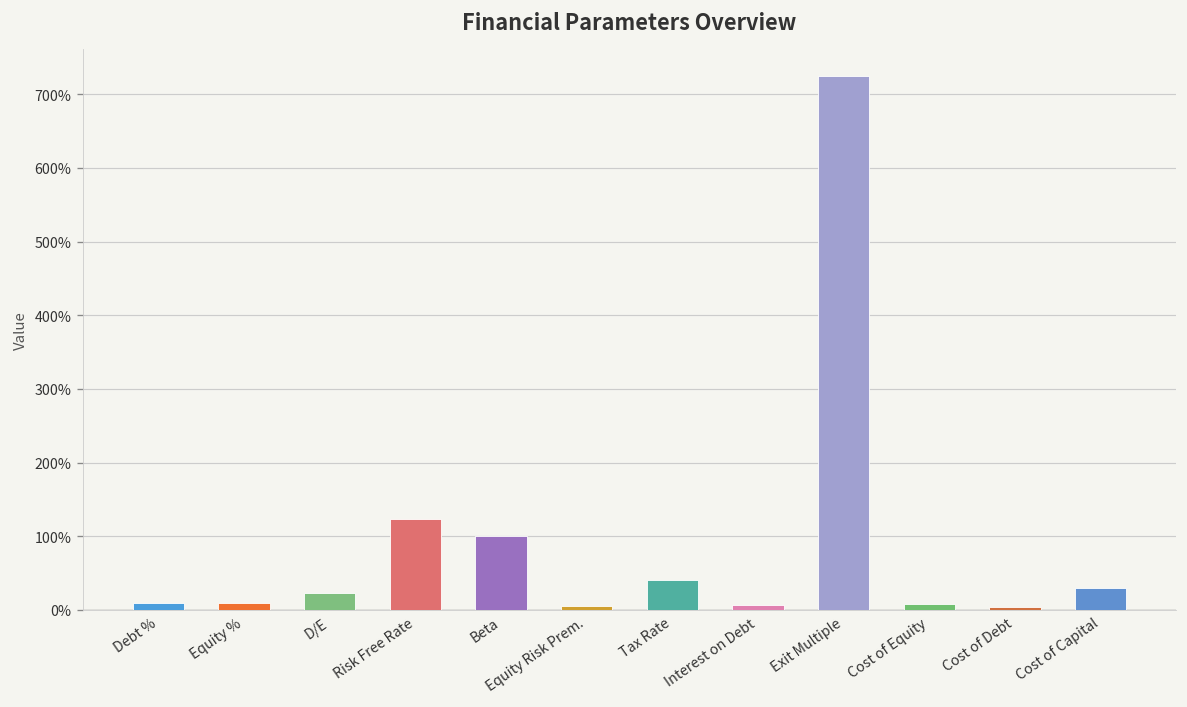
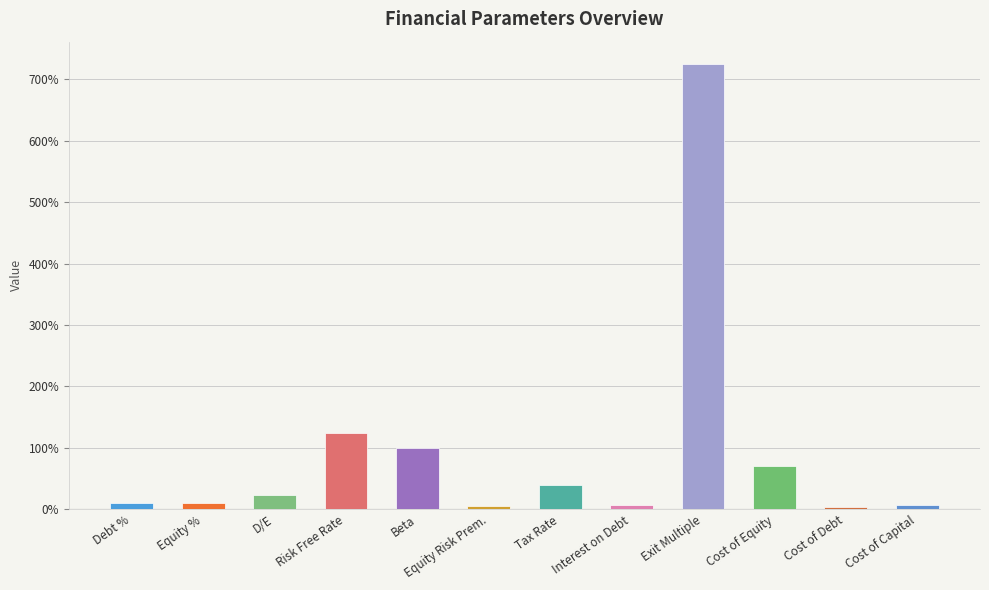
  {
    "Debt %": "10%",
    "Equity %": "10%",
    "D/E": "20%",
    "Risk Free Rate": "120%",
    "Beta": "100%",
    "Equity Risk Prem.": "10%",
    "Tax Rate": "40%",
    "Interest on Debt": "10%",
    "Exit Multiple": "730%",
-   "Cost of Equity": "10%",
+   "Cost of Equity": "70%",
    "Cost of Debt": "0%",
-   "Cost of Capital": "30%"
+   "Cost of Capital": "10%"
  }
